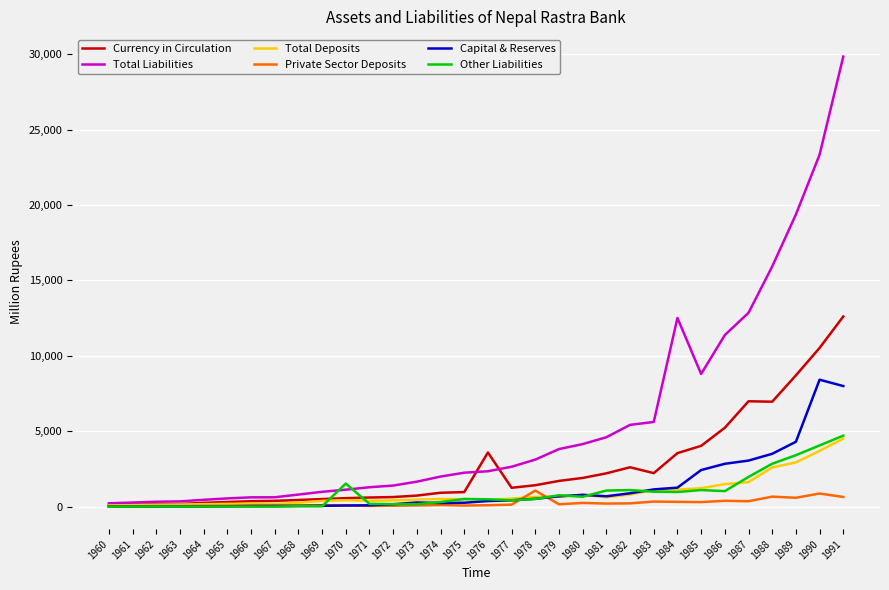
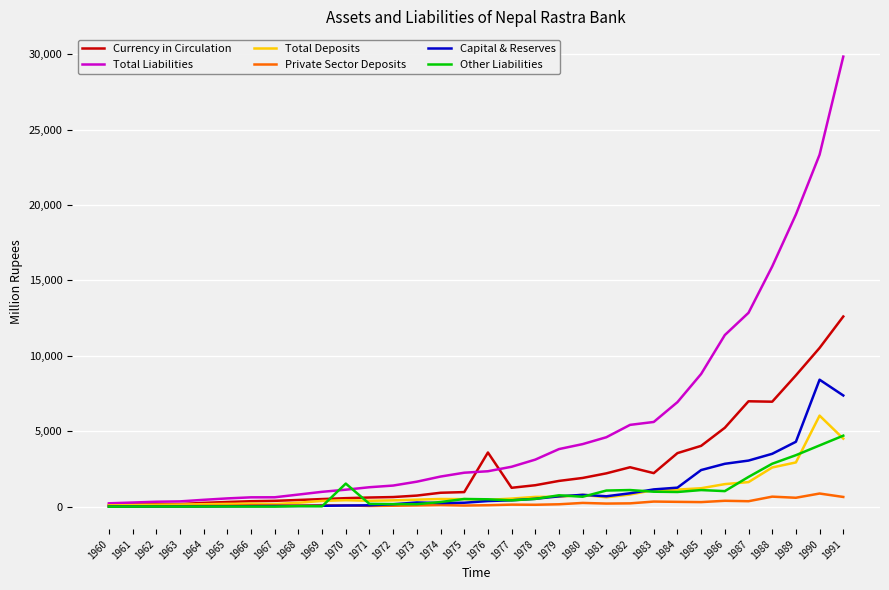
  {
    "Currency in Circulation": {
      "1967": "400",
      "1968": "400",
      "1971": "600",
      "1972": "600",
      "1973": "700",
      "1974": "900",
      "1975": "1,000",
      "1976": "3,600",
      "1977": "1,300",
      "1978": "1,400",
      "1979": "1,700",
      "1980": "1,900",
      "1981": "2,200",
      "1982": "2,600",
      "1983": "2,200",
      "1984": "3,600",
      "1985": "4,000",
      "1986": "5,200",
      "1987": "7,000",
      "1988": "7,000",
      "1989": "8,700",
      "1990": "10,500",
      "1991": "12,600"
    },
    "Total Liabilities": {
      "1962": "300",
      "1963": "400",
      "1964": "500",
      "1965": "600",
      "1966": "600",
      "1967": "600",
      "1968": "800",
      "1969": "1,000",
      "1970": "1,100",
      "1971": "1,300",
      "1972": "1,400",
      "1973": "1,700",
      "1974": "2,000",
      "1975": "2,300",
      "1976": "2,400",
      "1977": "2,700",
      "1978": "3,100",
      "1979": "3,800",
      "1980": "4,200",
      "1981": "4,600",
      "1982": "5,400",
      "1983": "5,600",
-     "1984": "12,500",
+     "1984": "6,900",
      "1985": "8,800",
      "1986": "11,400",
      "1987": "12,900",
      "1988": "15,900",
      "1989": "19,400",
      "1990": "23,300",
      "1991": "29,800"
    },
    "Total Deposits": {
      "1968": "300",
      "1971": "400",
      "1972": "400",
      "1973": "500",
      "1974": "500",
      "1986": "1,500",
      "1987": "1,600",
      "1988": "2,600",
      "1989": "2,900",
-     "1990": "3,700",
+     "1990": "6,000",
      "1991": "4,500"
    },
    "Private Sector Deposits": {
      "1975": "100",
      "1976": "100",
      "1977": "100",
-     "1978": "1,100",
+     "1978": "100",
      "1979": "200",
      "1980": "300",
      "1981": "200",
      "1982": "200",
      "1983": "300",
      "1984": "300",
      "1985": "300",
      "1986": "400",
      "1987": "400",
      "1988": "700",
      "1989": "600",
      "1990": "900",
      "1991": "600"
    },
    "Capital & Reserves": {
      "1975": "300",
      "1985": "2,400",
      "1986": "2,800",
      "1987": "3,100",
      "1988": "3,500",
      "1989": "4,300",
      "1990": "8,400",
-     "1991": "8,000"
+     "1991": "7,400"
    },
    "Other Liabilities": {
      "1970": "1,500",
      "1981": "1,100",
      "1982": "1,100",
      "1986": "1,000",
      "1987": "2,000",
      "1988": "2,900",
      "1989": "3,400",
      "1990": "4,100",
      "1991": "4,700"
    }
  }
